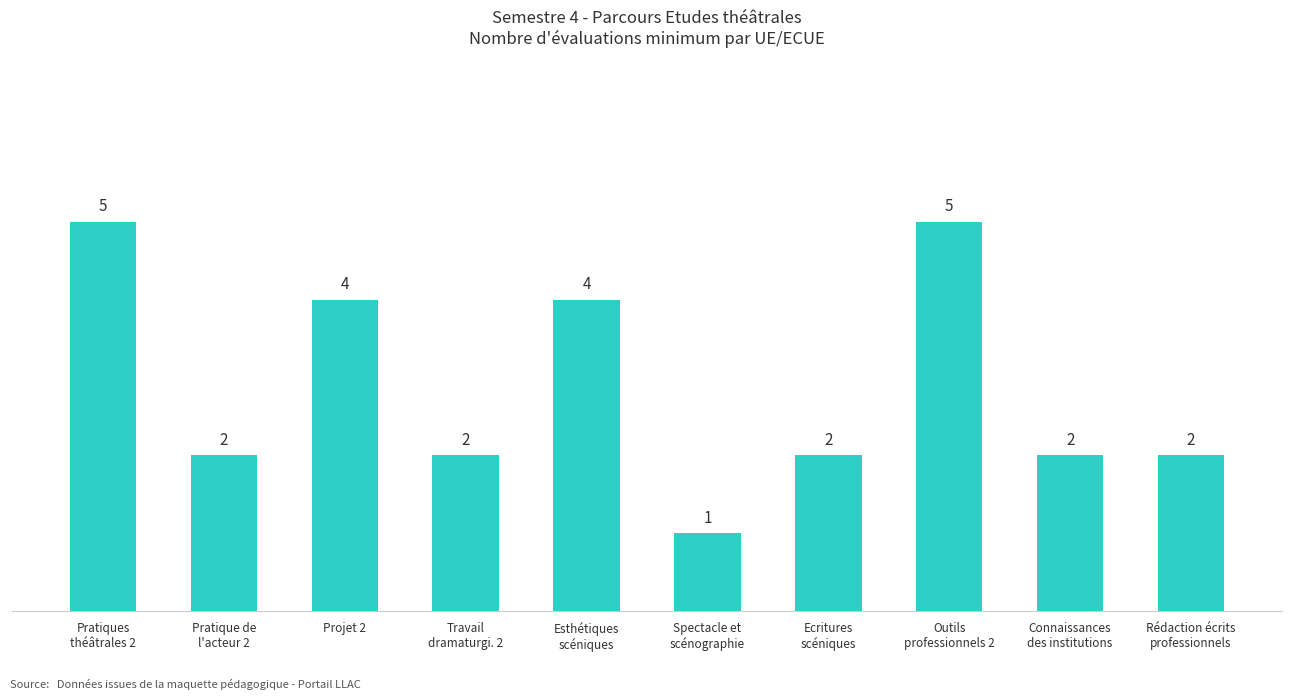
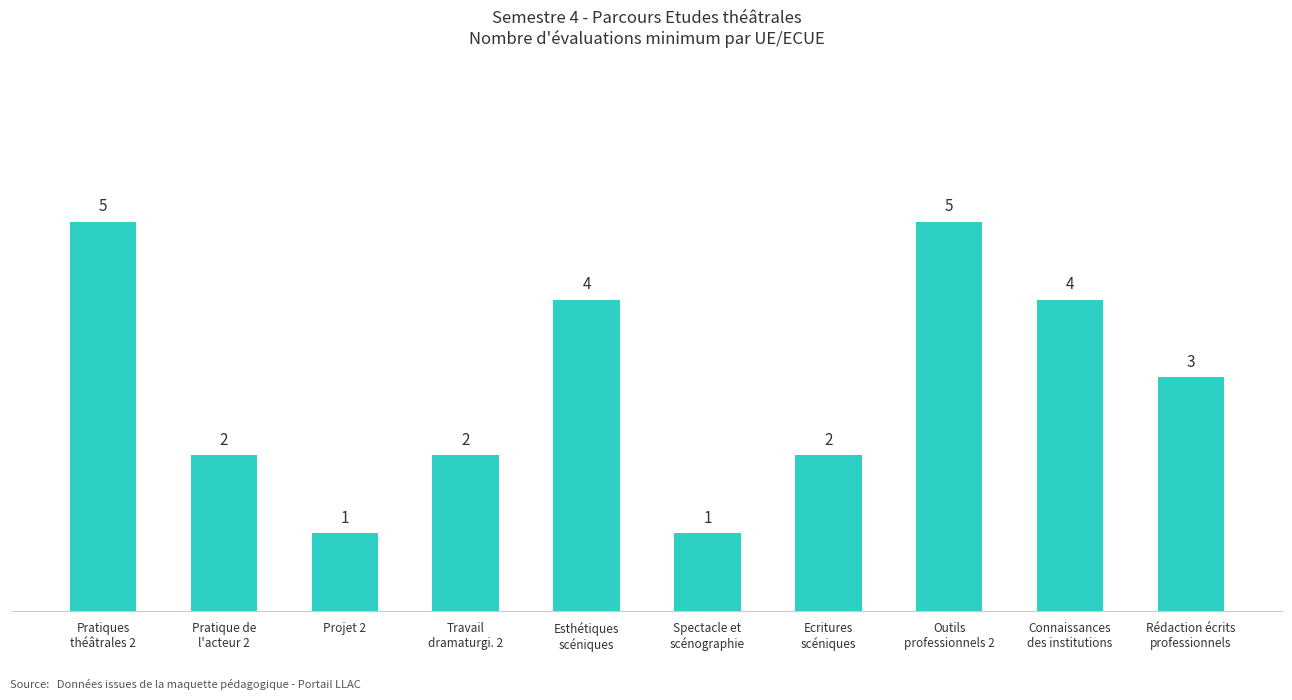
  {
    "Pratiques théâtrales 2": 5,
    "Pratique de l'acteur 2": 2,
-   "Projet 2": 4,
+   "Projet 2": 1,
    "Travail dramaturgi. 2": 2,
    "Esthétiques scéniques": 4,
    "Spectacle et scénographie": 1,
    "Ecritures scéniques": 2,
    "Outils professionnels 2": 5,
-   "Connaissances des institutions": 2,
-   "Rédaction écrits professionnels": 2
+   "Connaissances des institutions": 4,
+   "Rédaction écrits professionnels": 3
  }
